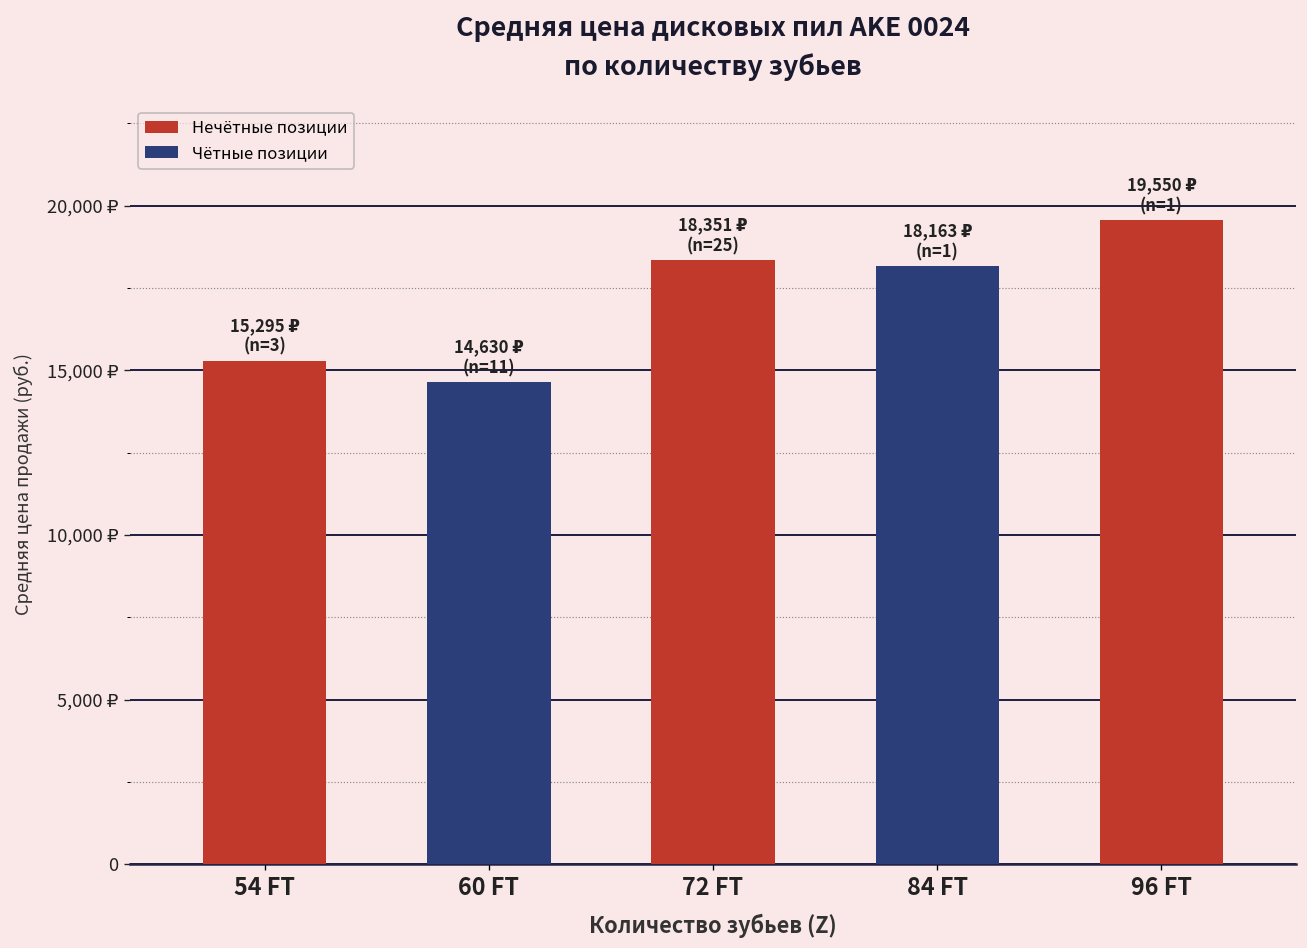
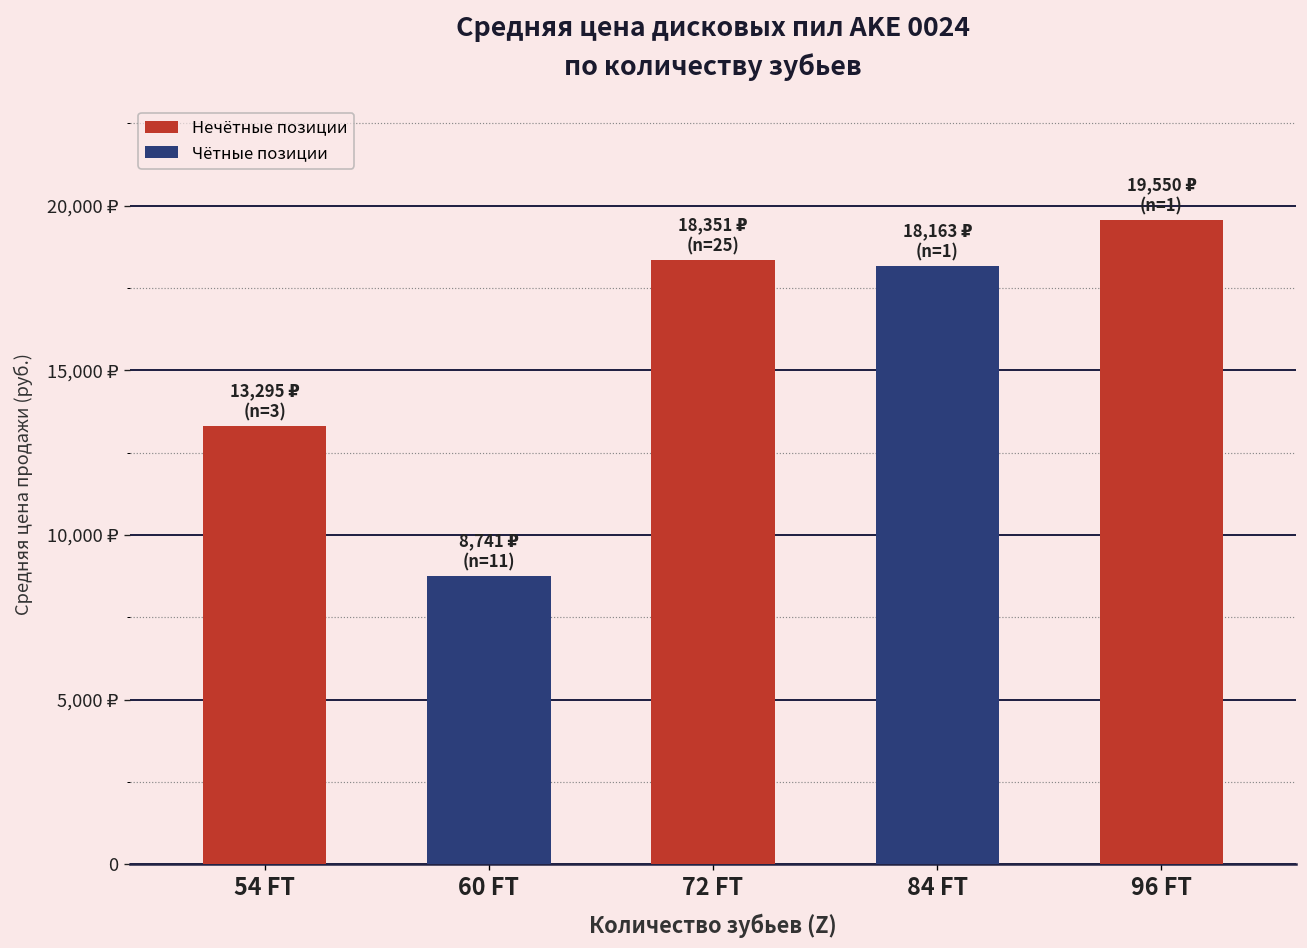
  {
-   "54 FT": "15,295",
-   "60 FT": "14,630",
+   "54 FT": "13,295",
+   "60 FT": "8,741",
    "72 FT": "18,351",
    "84 FT": "18,163",
    "96 FT": "19,550"
  }
